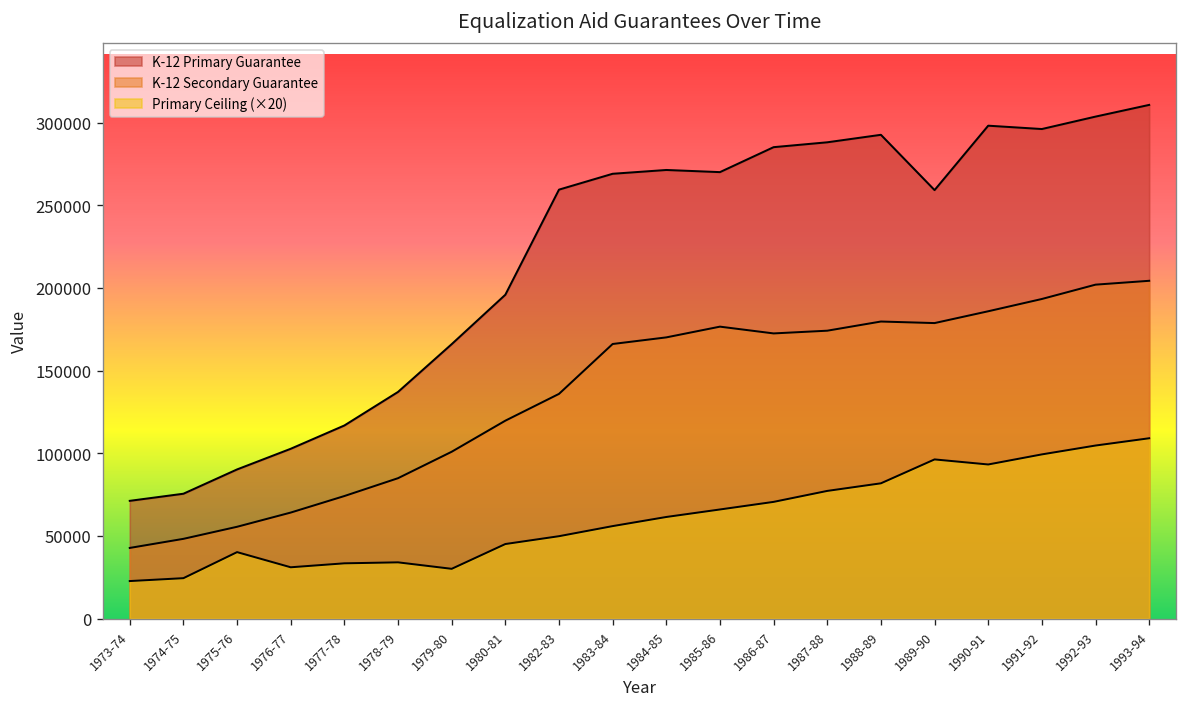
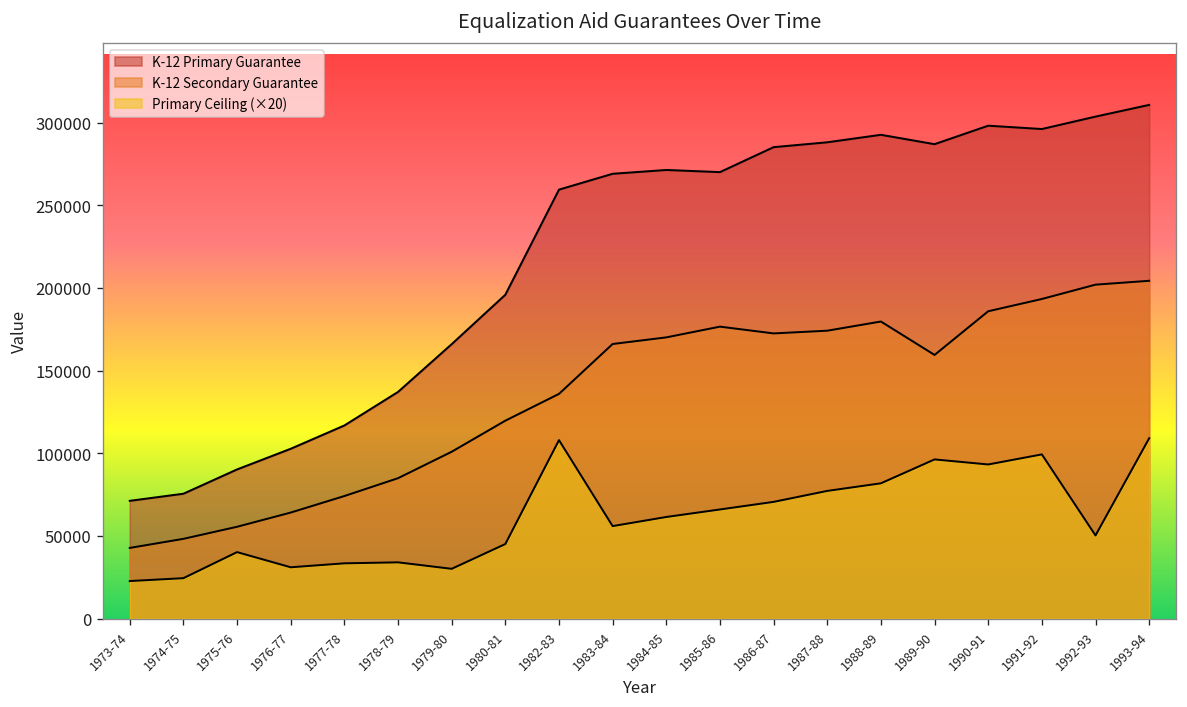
  {
    "K-12 Primary Guarantee": {
      "1973-74": 71000,
      "1974-75": 76000,
      "1975-76": 90000,
      "1976-77": 103000,
      "1977-78": 117000,
      "1978-79": 137000,
      "1979-80": 166000,
      "1980-81": 196000,
      "1982-83": 260000,
      "1983-84": 269000,
      "1984-85": 271000,
      "1985-86": 270000,
      "1986-87": 285000,
      "1987-88": 288000,
      "1988-89": 293000,
-     "1989-90": 259000,
+     "1989-90": 287000,
      "1990-91": 298000,
      "1991-92": 296000,
      "1992-93": 304000,
      "1993-94": 311000
    },
    "K-12 Secondary Guarantee": {
      "1973-74": 43000,
      "1974-75": 48000,
      "1975-76": 56000,
      "1976-77": 64000,
      "1977-78": 74000,
      "1978-79": 85000,
      "1979-80": 101000,
      "1980-81": 120000,
      "1982-83": 136000,
      "1983-84": 166000,
      "1984-85": 170000,
      "1985-86": 177000,
      "1986-87": 173000,
      "1987-88": 174000,
      "1988-89": 180000,
-     "1989-90": 179000,
+     "1989-90": 159000,
      "1990-91": 186000,
      "1991-92": 193000,
      "1992-93": 202000,
      "1993-94": 204000
    },
    "Primary Ceiling (×20)": {
      "1973-74": 23000,
      "1974-75": 24000,
      "1975-76": 40000,
      "1976-77": 31000,
      "1977-78": 33000,
      "1978-79": 34000,
      "1979-80": 30000,
      "1980-81": 45000,
-     "1982-83": 50000,
+     "1982-83": 108000,
      "1983-84": 56000,
      "1984-85": 61000,
      "1985-86": 66000,
      "1986-87": 71000,
      "1987-88": 77000,
      "1988-89": 82000,
      "1989-90": 96000,
      "1990-91": 93000,
      "1991-92": 99000,
-     "1992-93": 105000,
+     "1992-93": 50000,
      "1993-94": 109000
    }
  }
